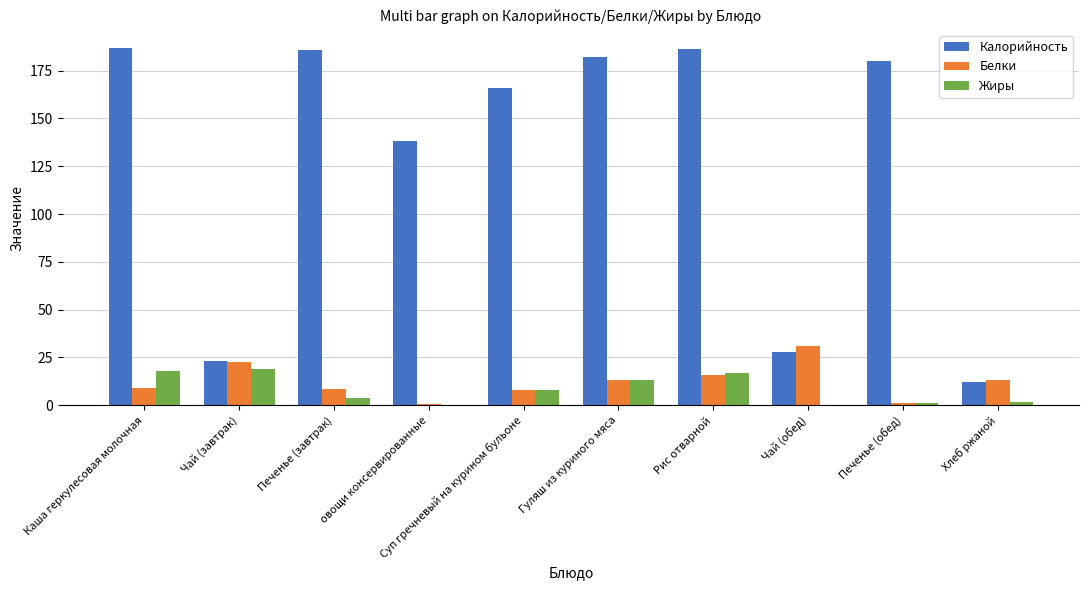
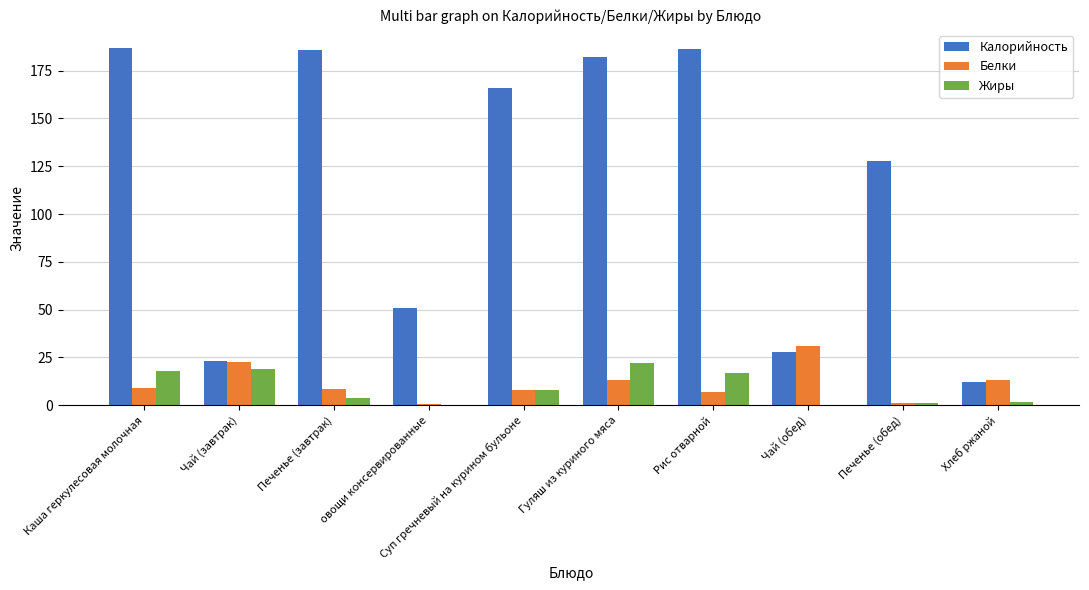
  {
    "Калорийность": {
      "Каша геркулесовая молочная": 187,
      "Чай (завтрак)": 23,
      "Печенье (завтрак)": 186,
-     "овощи консервированные": 138,
+     "овощи консервированные": 51,
      "Суп гречневый на курином бульоне": 166,
      "Гуляш из куриного мяса": 182,
      "Рис отварной": 186,
      "Чай (обед)": 28,
-     "Печенье (обед)": 180,
+     "Печенье (обед)": 128,
      "Хлеб ржаной": 12
    },
    "Белки": {
      "Каша геркулесовая молочная": 9,
      "Чай (завтрак)": 22,
      "Печенье (завтрак)": 9,
      "Суп гречневый на курином бульоне": 8,
      "Гуляш из куриного мяса": 13,
-     "Рис отварной": 16,
+     "Рис отварной": 7,
      "Чай (обед)": 31,
      "Хлеб ржаной": 13
    },
    "Жиры": {
      "Каша геркулесовая молочная": 18,
      "Чай (завтрак)": 19,
      "Печенье (завтрак)": 4,
      "овощи консервированные": 0,
      "Суп гречневый на курином бульоне": 8,
-     "Гуляш из куриного мяса": 13,
+     "Гуляш из куриного мяса": 22,
      "Рис отварной": 17,
      "Хлеб ржаной": 2
    }
  }
